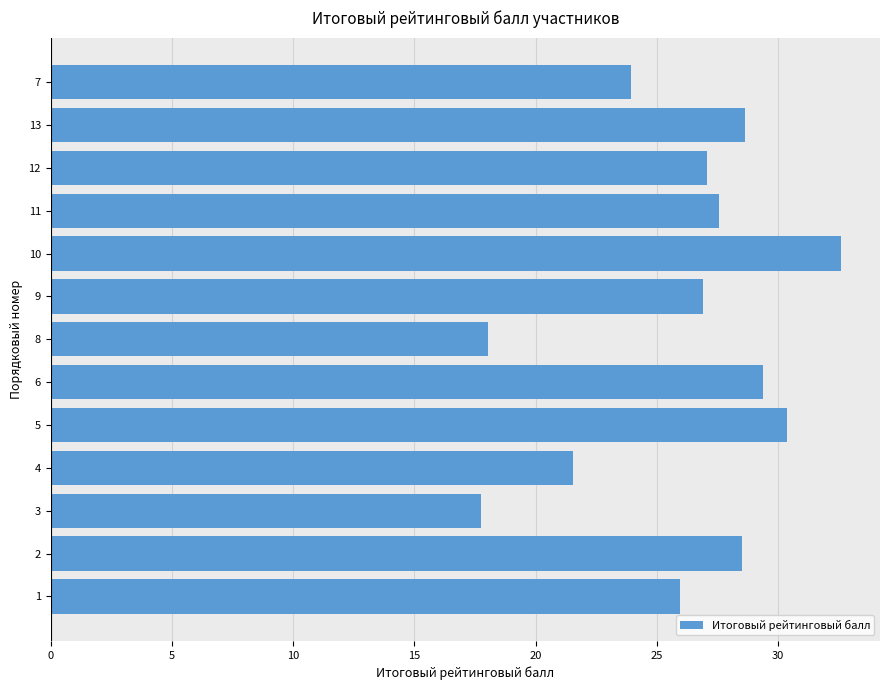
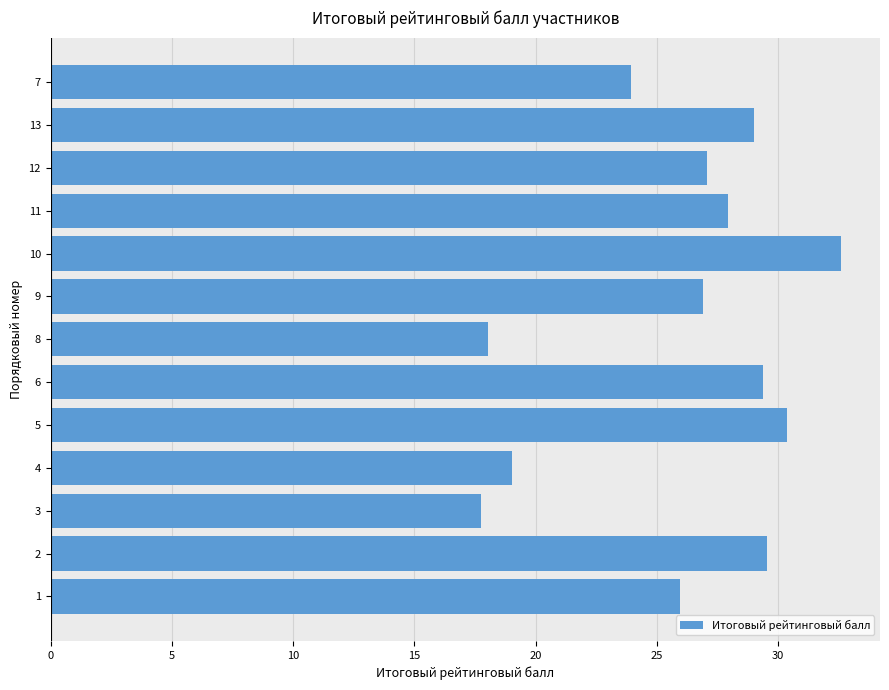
  {
    "7": 23.9,
-   "13": 28.6,
+   "13": 29.0,
    "12": 27.1,
-   "11": 27.6,
+   "11": 28.0,
    "10": 32.6,
    "9": 26.9,
    "8": 18.1,
    "6": 29.4,
    "5": 30.4,
-   "4": 21.5,
+   "4": 19.0,
    "3": 17.7,
-   "2": 28.5,
+   "2": 29.5,
    "1": 26.0
  }
